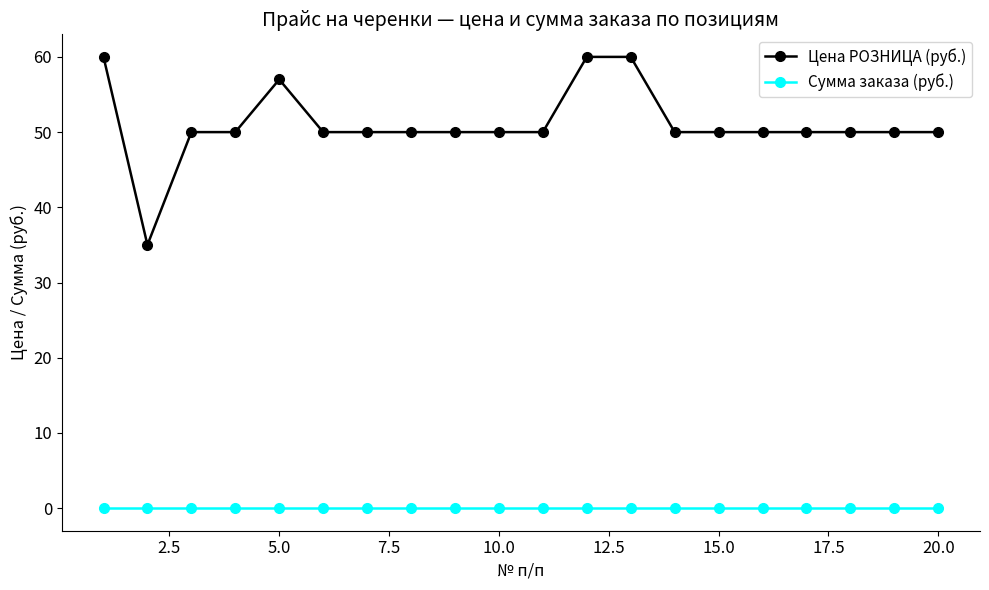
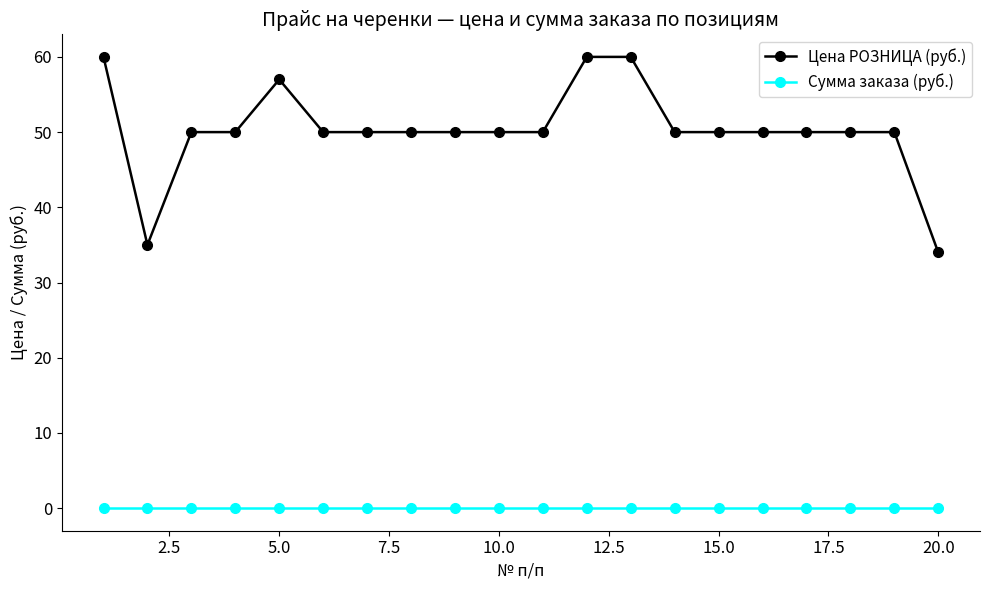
  {
    "Цена РОЗНИЦА (руб.)": {
      "5.0": 57,
      "10.0": 50,
      "15.0": 50,
-     "20.0": 50
+     "20.0": 34
    },
    "Сумма заказа (руб.)": {
      "5.0": 0,
      "10.0": 0,
      "15.0": 0,
      "20.0": 0
    }
  }
